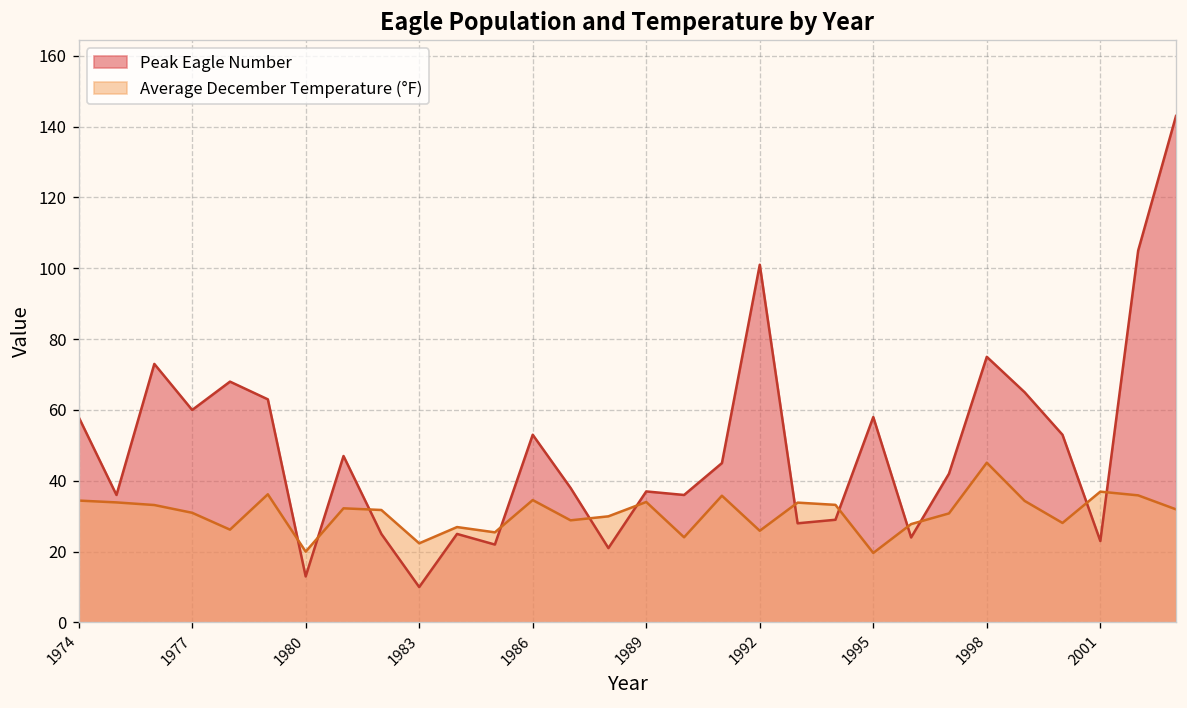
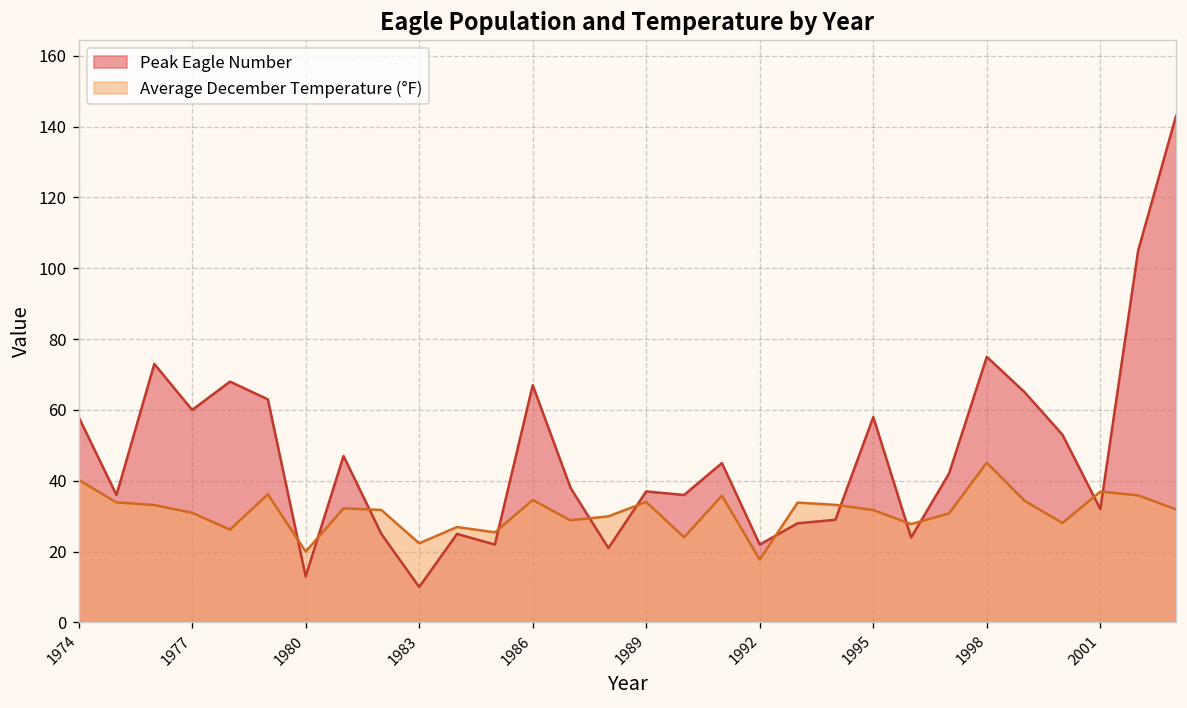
  {
    "Peak Eagle Number": {
      "1974": 58,
      "1977": 60,
      "1980": 13,
      "1983": 10,
-     "1986": 53,
+     "1986": 67,
      "1989": 37,
-     "1992": 101,
+     "1992": 22,
      "1995": 58,
      "1998": 75,
-     "2001": 23
+     "2001": 32
    },
    "Average December Temperature (°F)": {
-     "1974": 34,
+     "1974": 40,
      "1977": 31,
      "1980": 20,
      "1983": 22,
      "1986": 35,
      "1989": 34,
-     "1992": 26,
-     "1995": 20,
+     "1992": 18,
+     "1995": 32,
      "1998": 45,
      "2001": 37
    }
  }
